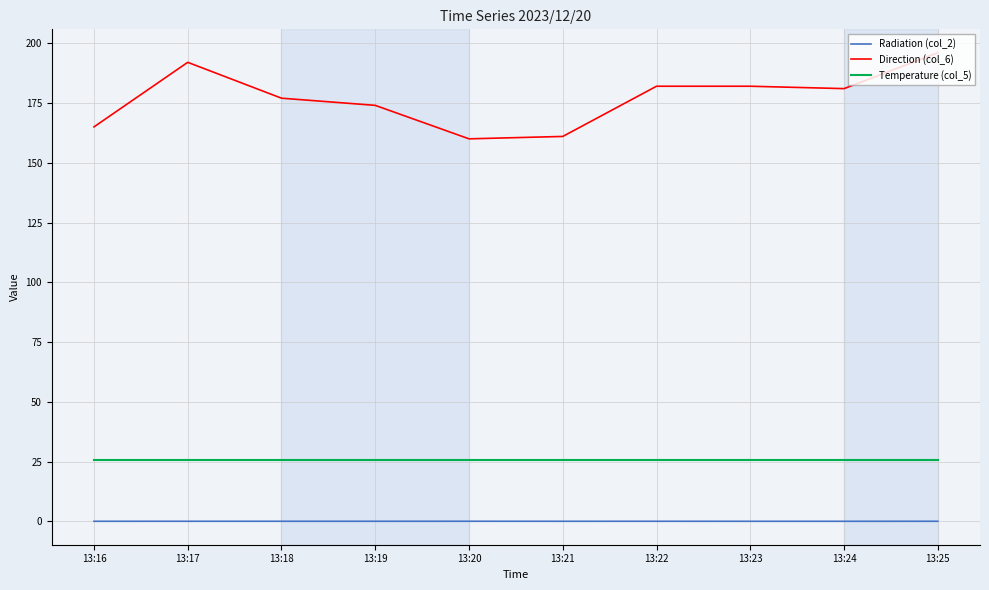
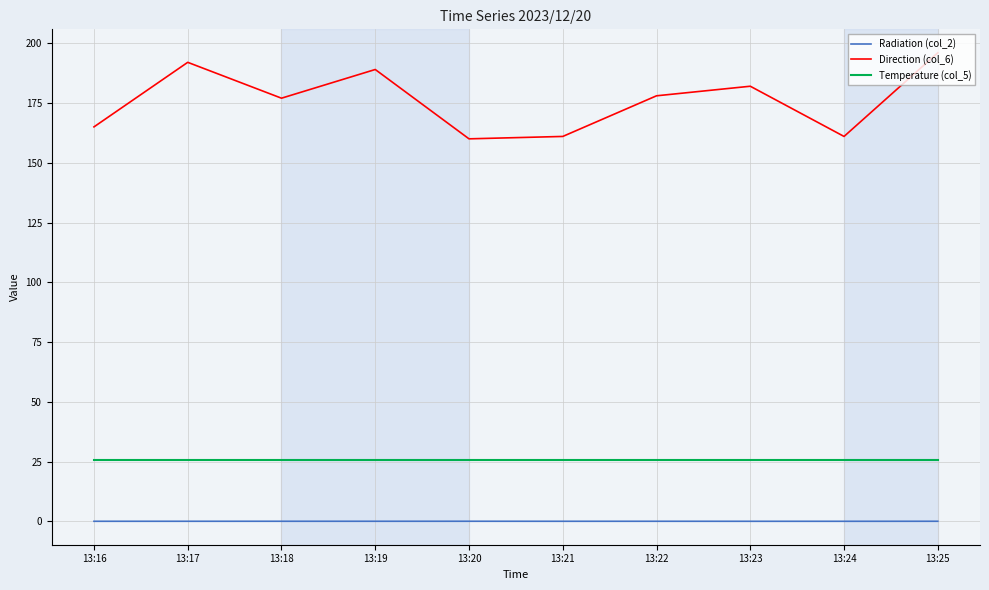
  {
    "Radiation (col_2)": {
      "13:16": 0,
      "13:17": 0,
      "13:18": 0,
      "13:19": 0,
      "13:20": 0,
      "13:21": 0,
      "13:22": 0,
      "13:23": 0,
      "13:24": 0,
      "13:25": 0
    },
    "Direction (col_6)": {
      "13:16": 165,
      "13:17": 192,
      "13:18": 177,
-     "13:19": 174,
+     "13:19": 189,
      "13:20": 160,
      "13:21": 161,
-     "13:22": 182,
+     "13:22": 178,
      "13:23": 182,
-     "13:24": 181
+     "13:24": 161
    },
    "Temperature (col_5)": {
      "13:16": 26,
      "13:17": 26,
      "13:18": 26,
      "13:19": 26,
      "13:20": 26,
      "13:21": 26,
      "13:22": 26,
      "13:23": 26,
      "13:24": 26,
      "13:25": 26
    }
  }
